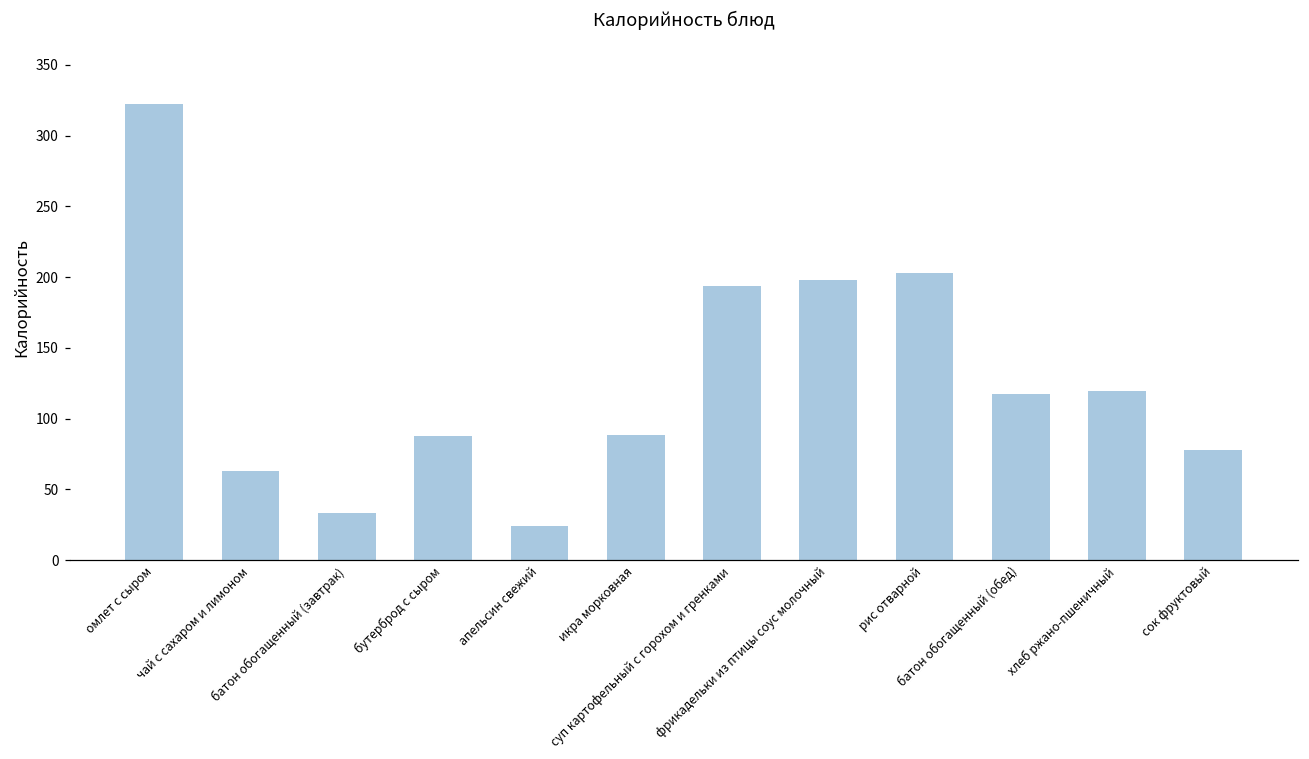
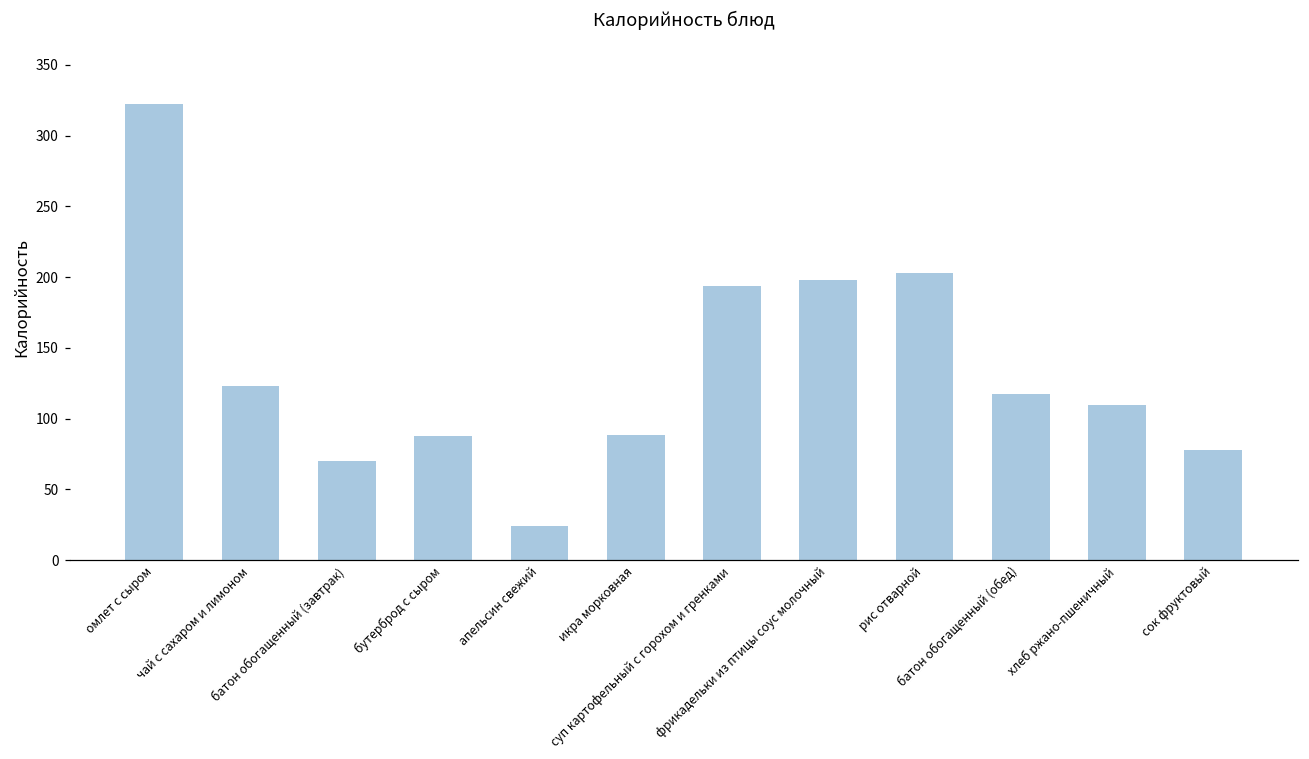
  {
    "омлет с сыром": 322,
-   "чай с сахаром и лимоном": 63,
-   "батон обогащенный (завтрак)": 33,
+   "чай с сахаром и лимоном": 123,
+   "батон обогащенный (завтрак)": 70,
    "бутерброд с сыром": 88,
    "апельсин свежий": 24,
    "икра морковная": 88,
    "суп картофельный с горохом и гренками": 194,
    "фрикадельки из птицы соус молочный": 198,
    "рис отварной": 203,
    "батон обогащенный (обед)": 117,
-   "хлеб ржано-пшеничный": 120,
+   "хлеб ржано-пшеничный": 110,
    "сок фруктовый": 78
  }
